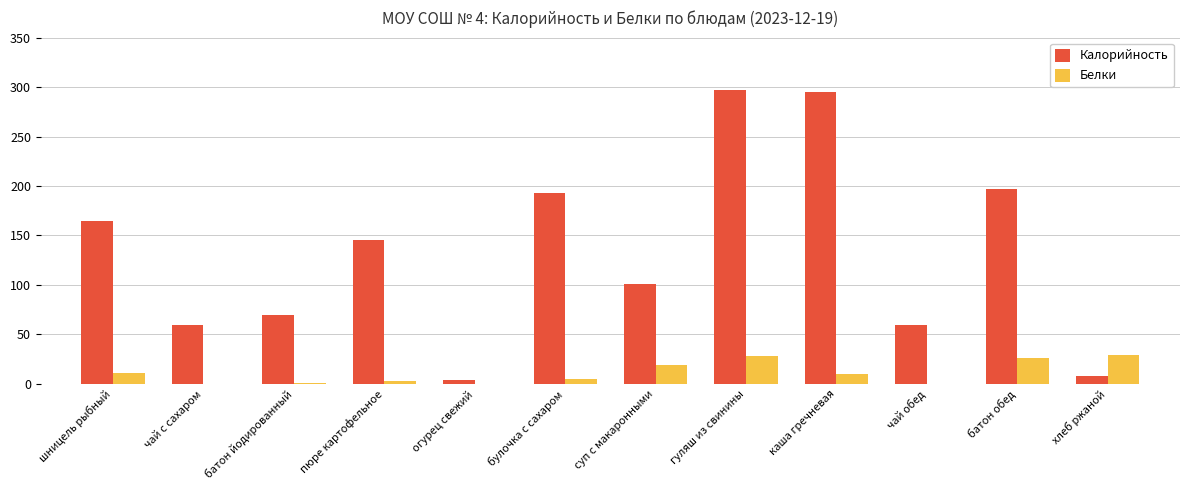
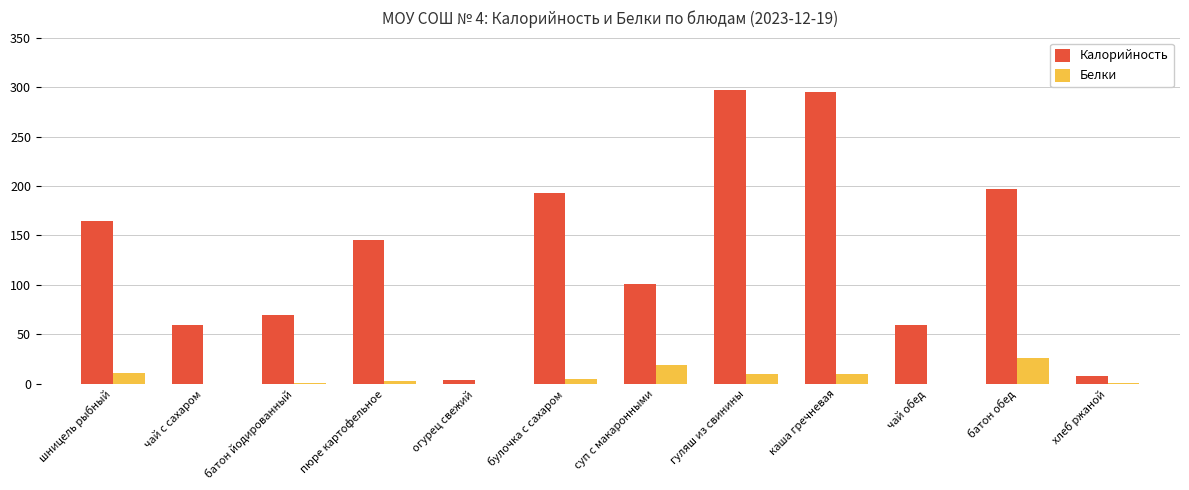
  {
    "Калорийность": {
      "шницель рыбный": 170,
      "чай с сахаром": 60,
      "батон йодированный": 70,
      "пюре картофельное": 150,
      "огурец свежий": 0,
      "булочка с сахаром": 190,
      "суп с макаронными": 100,
      "гуляш из свинины": 300,
      "каша гречневая": 300,
      "чай обед": 60,
      "батон обед": 200,
      "хлеб ржаной": 10
    },
    "Белки": {
      "шницель рыбный": 10,
      "чай с сахаром": 0,
      "пюре картофельное": 0,
      "огурец свежий": 0,
      "булочка с сахаром": 10,
      "суп с макаронными": 20,
-     "гуляш из свинины": 30,
+     "гуляш из свинины": 10,
      "каша гречневая": 10,
      "чай обед": 0,
      "батон обед": 30,
-     "хлеб ржаной": 30
+     "хлеб ржаной": 0
    }
  }
